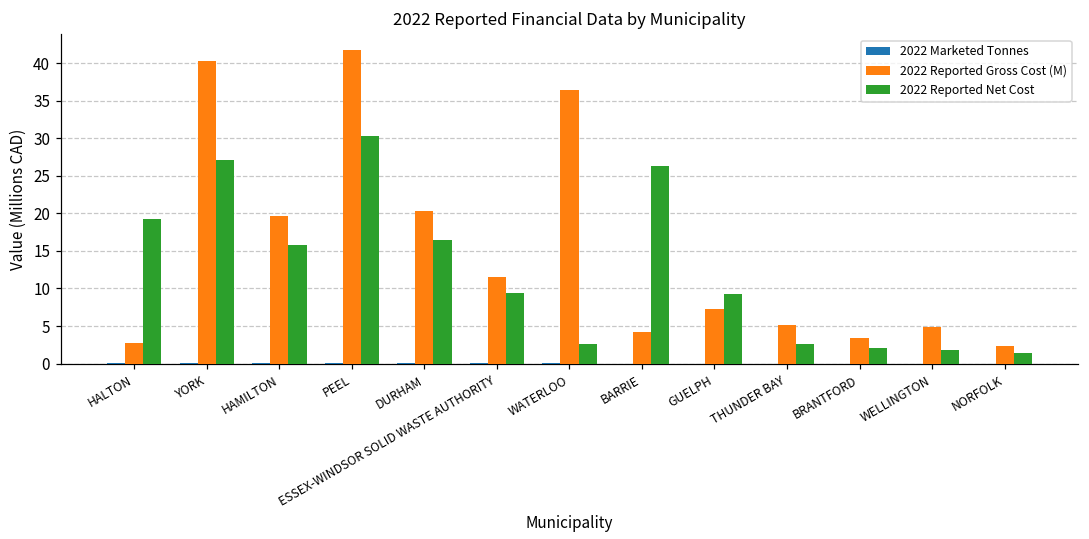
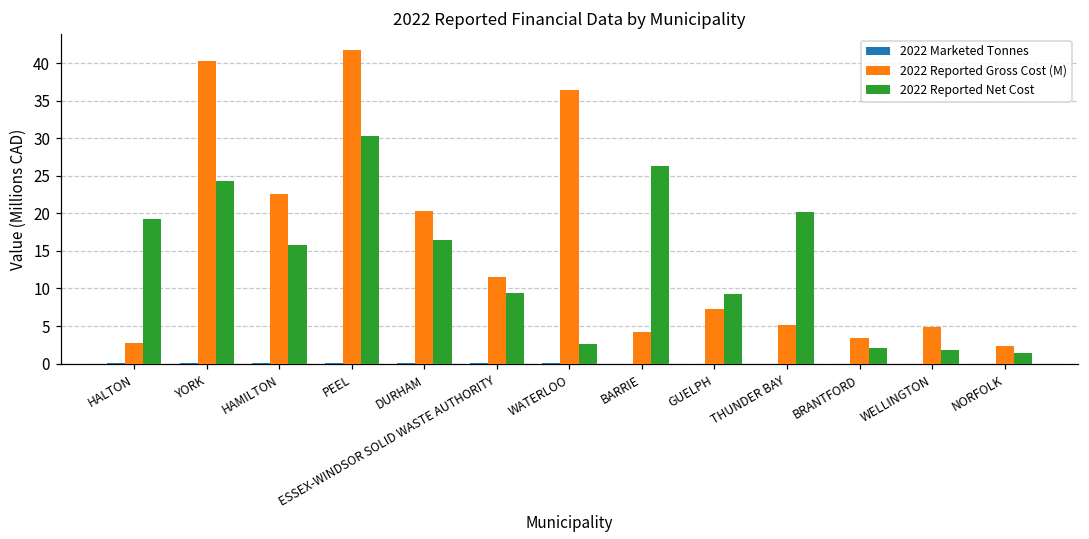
  {
    "2022 Reported Gross Cost (M)": {
      "HALTON": 3,
      "YORK": 40,
-     "HAMILTON": 20,
+     "HAMILTON": 23,
      "PEEL": 42,
      "DURHAM": 20,
      "ESSEX-WINDSOR SOLID WASTE AUTHORITY": 12,
      "WATERLOO": 36,
      "BARRIE": 4,
      "GUELPH": 7,
      "THUNDER BAY": 5,
      "BRANTFORD": 3,
      "WELLINGTON": 5,
      "NORFOLK": 2
    },
    "2022 Reported Net Cost": {
      "HALTON": 19,
-     "YORK": 27,
+     "YORK": 24,
      "HAMILTON": 16,
      "PEEL": 30,
      "DURHAM": 17,
      "ESSEX-WINDSOR SOLID WASTE AUTHORITY": 9,
      "WATERLOO": 3,
      "BARRIE": 26,
      "GUELPH": 9,
-     "THUNDER BAY": 3,
+     "THUNDER BAY": 20,
      "BRANTFORD": 2,
      "WELLINGTON": 2,
      "NORFOLK": 1
    }
  }
